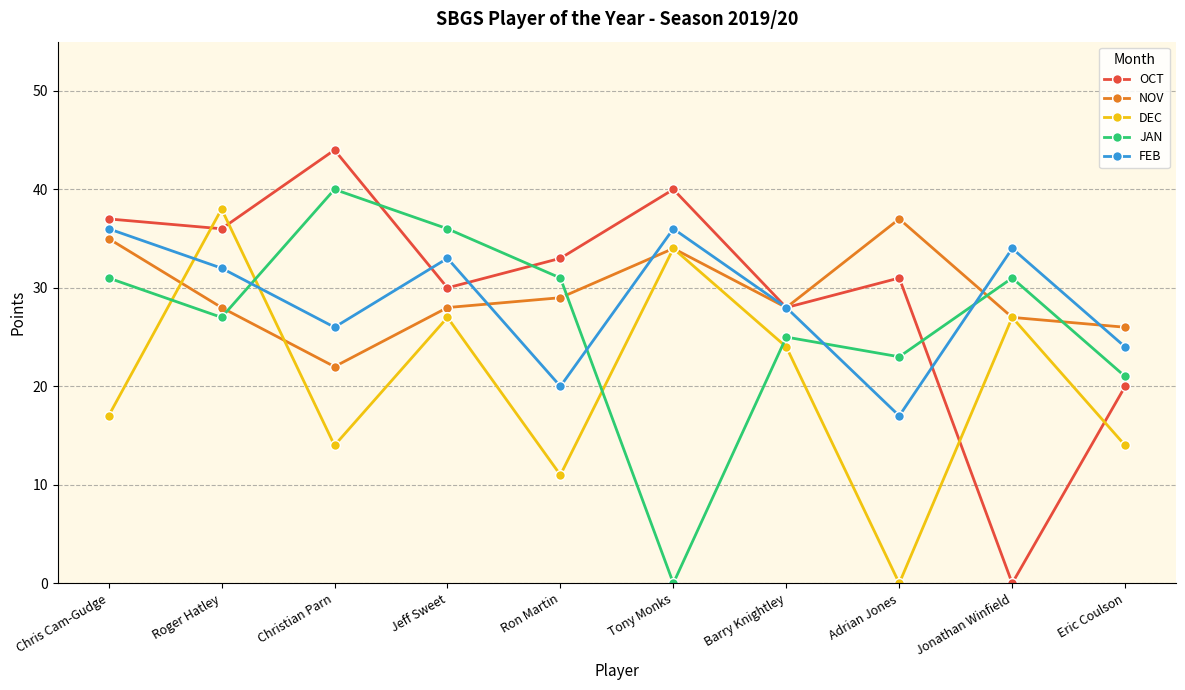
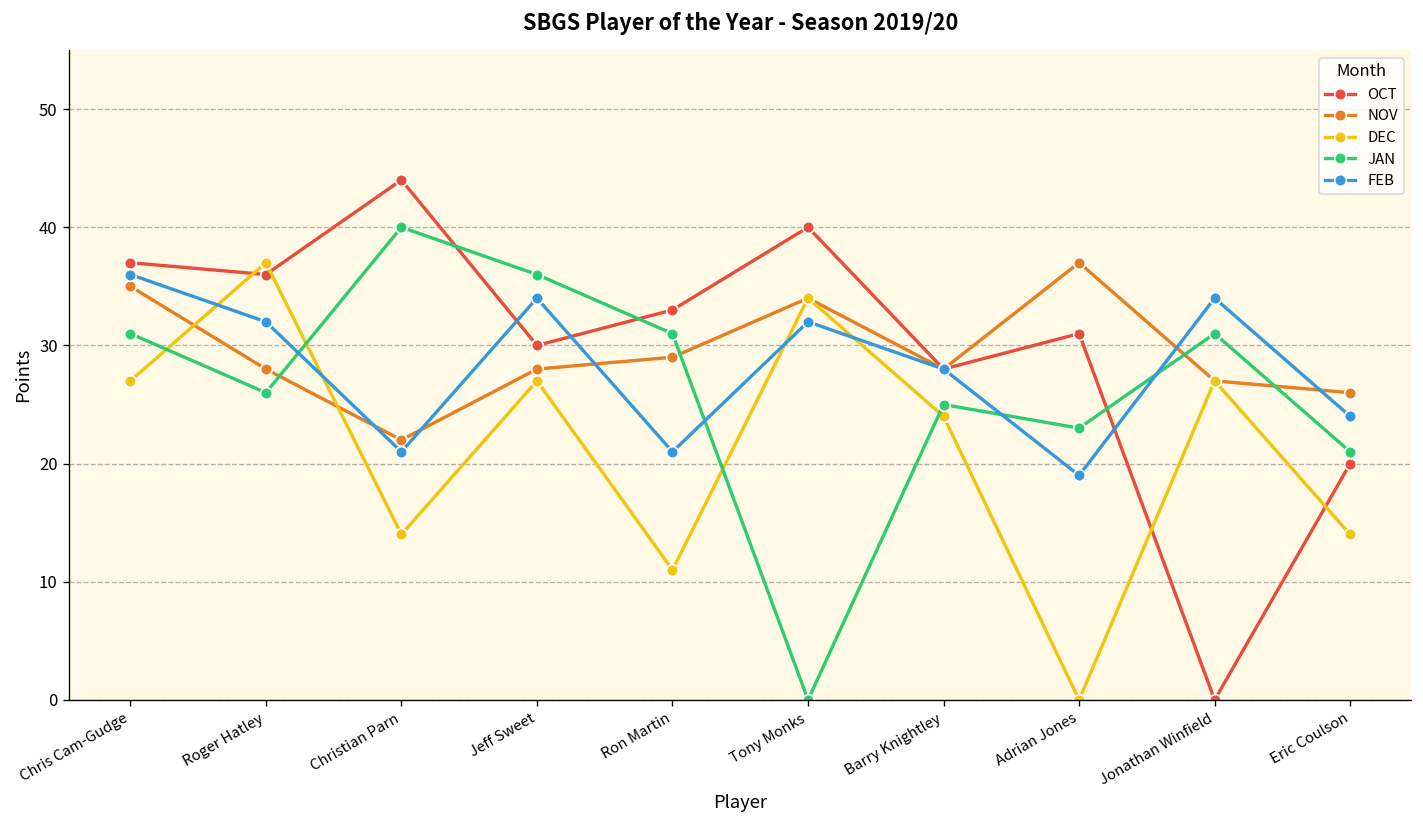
  {
    "DEC": {
-     "Chris Cam-Gudge": 17,
-     "Roger Hatley": 38,
+     "Chris Cam-Gudge": 27,
+     "Roger Hatley": 37,
      "Christian Parn": 14,
      "Jeff Sweet": 27,
      "Ron Martin": 11,
      "Barry Knightley": 24,
      "Adrian Jones": 0,
      "Eric Coulson": 14
    },
    "JAN": {
      "Chris Cam-Gudge": 31,
-     "Roger Hatley": 27,
+     "Roger Hatley": 26,
      "Christian Parn": 40,
      "Jeff Sweet": 36,
      "Ron Martin": 31,
      "Tony Monks": 0,
      "Barry Knightley": 25,
      "Adrian Jones": 23,
      "Jonathan Winfield": 31,
      "Eric Coulson": 21
    },
    "FEB": {
      "Chris Cam-Gudge": 36,
      "Roger Hatley": 32,
-     "Christian Parn": 26,
-     "Jeff Sweet": 33,
-     "Ron Martin": 20,
-     "Tony Monks": 36,
-     "Adrian Jones": 17,
+     "Christian Parn": 21,
+     "Jeff Sweet": 34,
+     "Ron Martin": 21,
+     "Tony Monks": 32,
+     "Adrian Jones": 19,
      "Jonathan Winfield": 34,
      "Eric Coulson": 24
    }
  }
